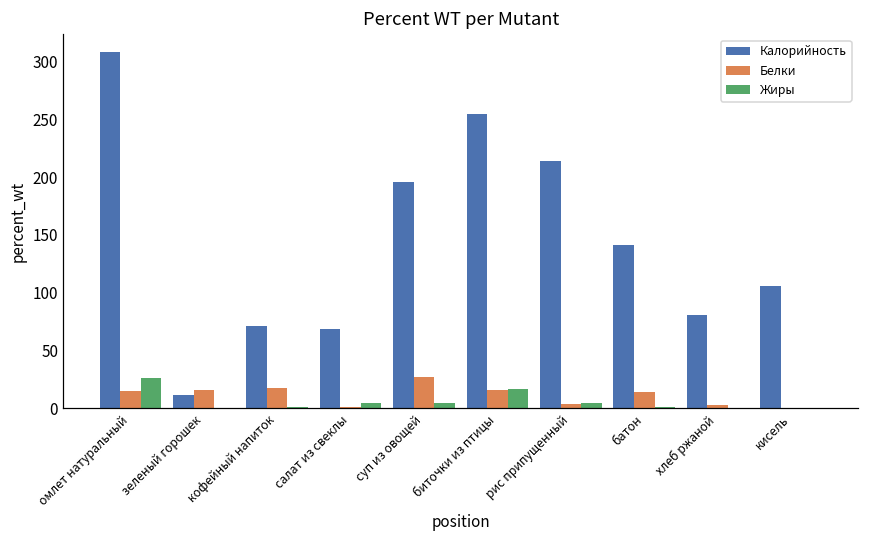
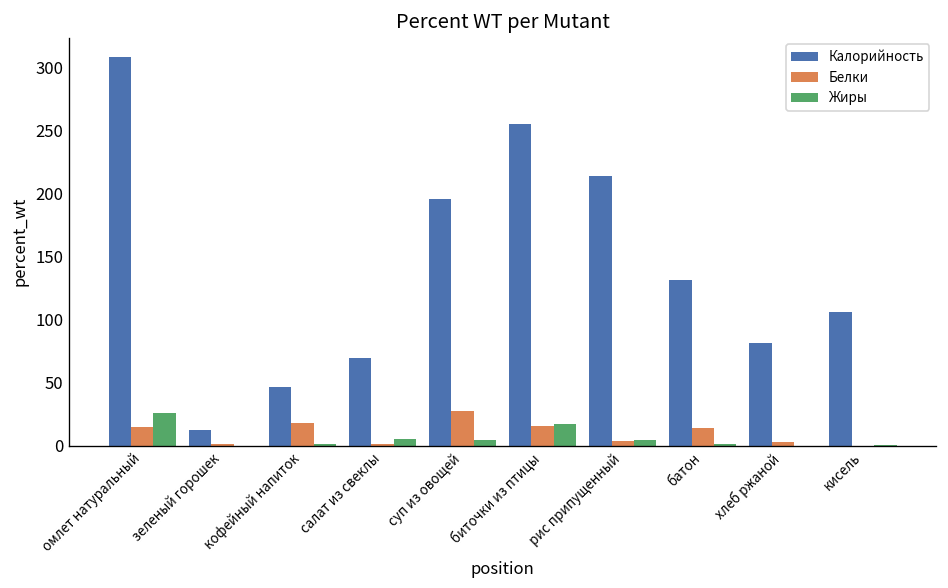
  {
    "Калорийность": {
      "омлет натуральный": 308,
      "зеленый горошек": 12,
-     "кофейный напиток": 71,
+     "кофейный напиток": 46,
      "салат из свеклы": 69,
      "суп из овощей": 195,
      "биточки из птицы": 255,
      "рис припущенный": 214,
-     "батон": 141,
+     "батон": 131,
      "хлеб ржаной": 81,
      "кисель": 106
    },
    "Белки": {
      "омлет натуральный": 15,
-     "зеленый горошек": 16,
+     "зеленый горошек": 1,
      "кофейный напиток": 18,
      "суп из овощей": 27,
      "биточки из птицы": 16,
      "рис припущенный": 4,
      "батон": 14,
      "хлеб ржаной": 3,
      "кисель": 0
    },
    "Жиры": {
      "омлет натуральный": 26,
      "зеленый горошек": 0,
      "салат из свеклы": 5,
      "суп из овощей": 4,
      "биточки из птицы": 17,
      "рис припущенный": 5,
      "хлеб ржаной": 0
    }
  }
